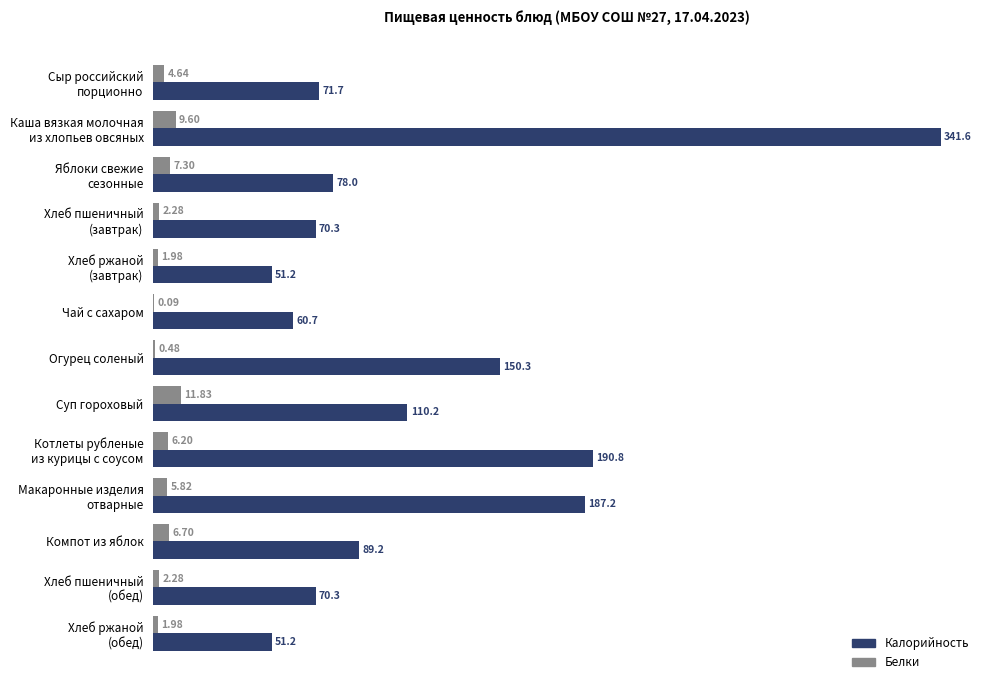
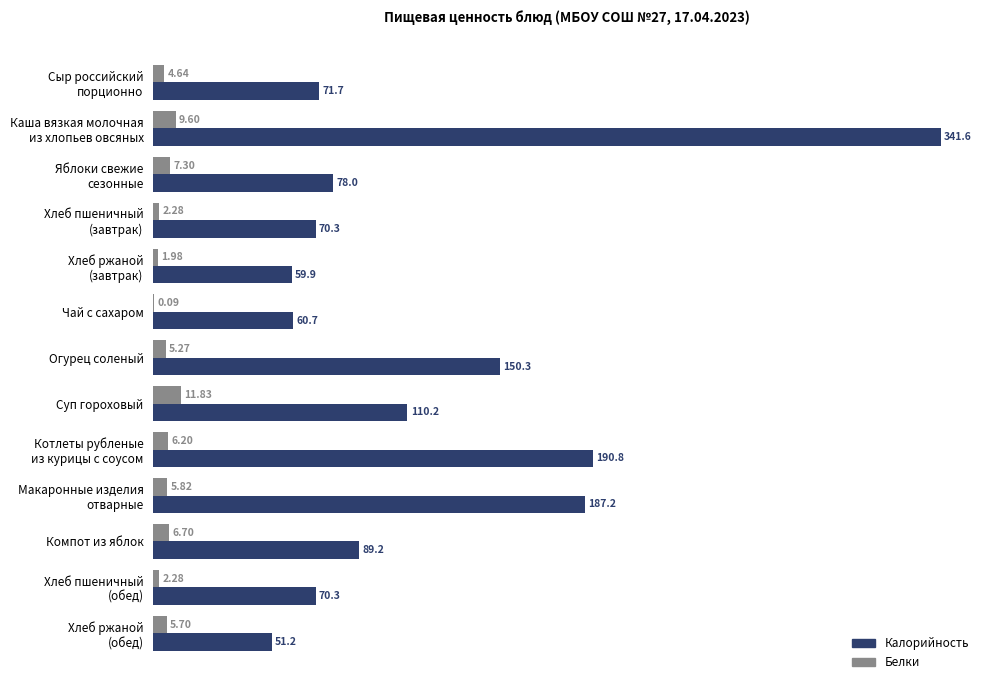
  {
    "Калорийность": {
      "Сыр российский порционно": 71.7,
      "Каша вязкая молочная из хлопьев овсяных": 341.6,
      "Яблоки свежие сезонные": 78.0,
      "Хлеб пшеничный (завтрак)": 70.3,
-     "Хлеб ржаной (завтрак)": 51.2,
+     "Хлеб ржаной (завтрак)": 59.9,
      "Чай с сахаром": 60.7,
      "Огурец соленый": 150.3,
      "Суп гороховый": 110.2,
      "Котлеты рубленые из курицы с соусом": 190.8,
      "Макаронные изделия отварные": 187.2,
      "Компот из яблок": 89.2,
      "Хлеб пшеничный (обед)": 70.3,
      "Хлеб ржаной (обед)": 51.2
    },
    "Белки": {
      "Сыр российский порционно": 4.64,
      "Каша вязкая молочная из хлопьев овсяных": 9.60,
      "Яблоки свежие сезонные": 7.30,
      "Хлеб пшеничный (завтрак)": 2.28,
      "Хлеб ржаной (завтрак)": 1.98,
      "Чай с сахаром": 0.09,
-     "Огурец соленый": 0.48,
+     "Огурец соленый": 5.27,
      "Суп гороховый": 11.83,
      "Котлеты рубленые из курицы с соусом": 6.20,
      "Макаронные изделия отварные": 5.82,
      "Компот из яблок": 6.70,
      "Хлеб пшеничный (обед)": 2.28,
-     "Хлеб ржаной (обед)": 1.98
+     "Хлеб ржаной (обед)": 5.70
    }
  }
